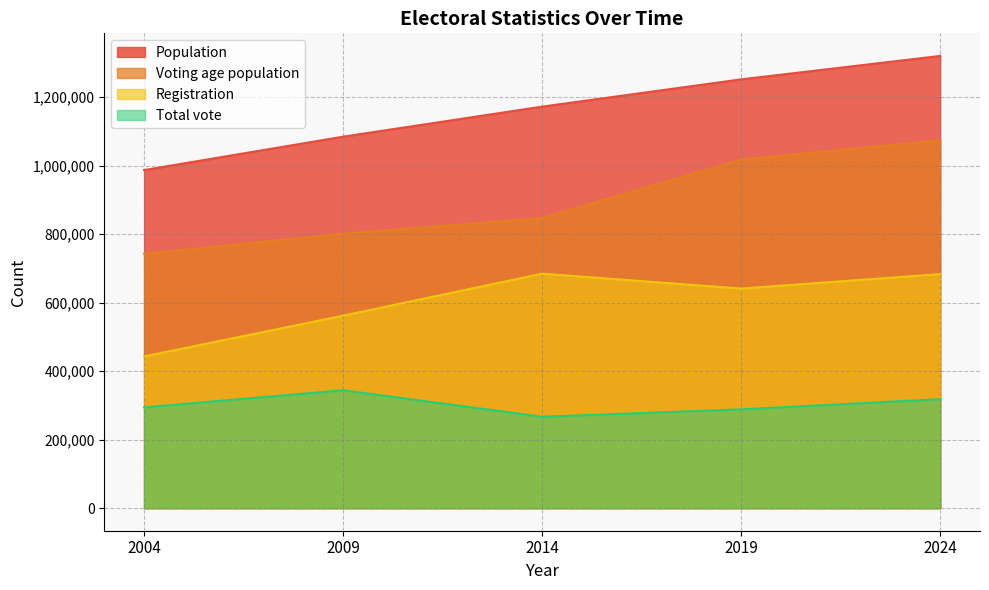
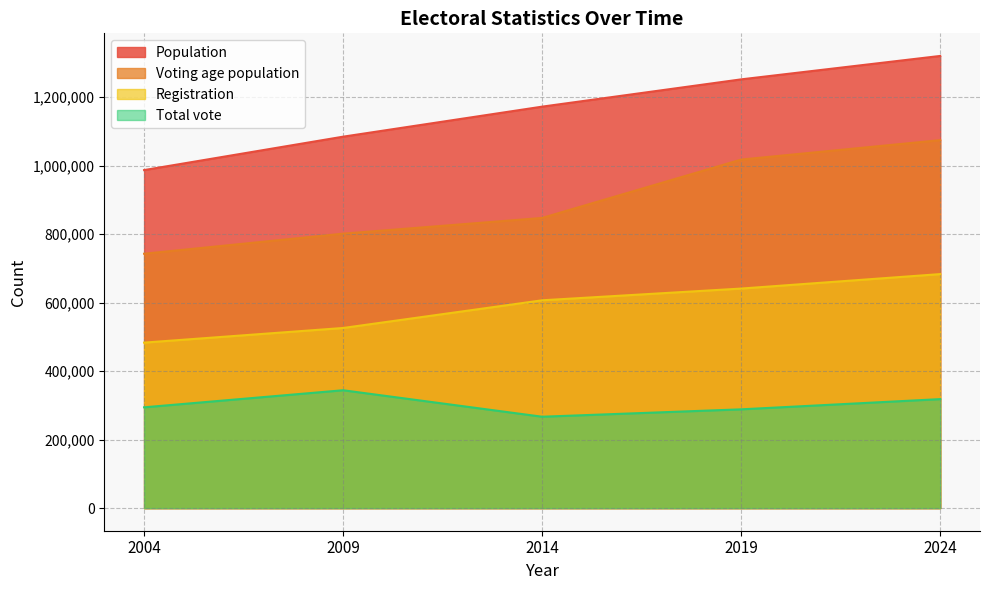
  {
    "Registration": {
-     "2004": "440,000",
-     "2009": "560,000",
-     "2014": "680,000",
+     "2004": "480,000",
+     "2009": "530,000",
+     "2014": "610,000",
      "2019": "640,000",
      "2024": "680,000"
    },
    "Total vote": {
      "2004": "290,000",
      "2009": "340,000",
      "2014": "270,000",
      "2019": "290,000",
      "2024": "320,000"
    }
  }
